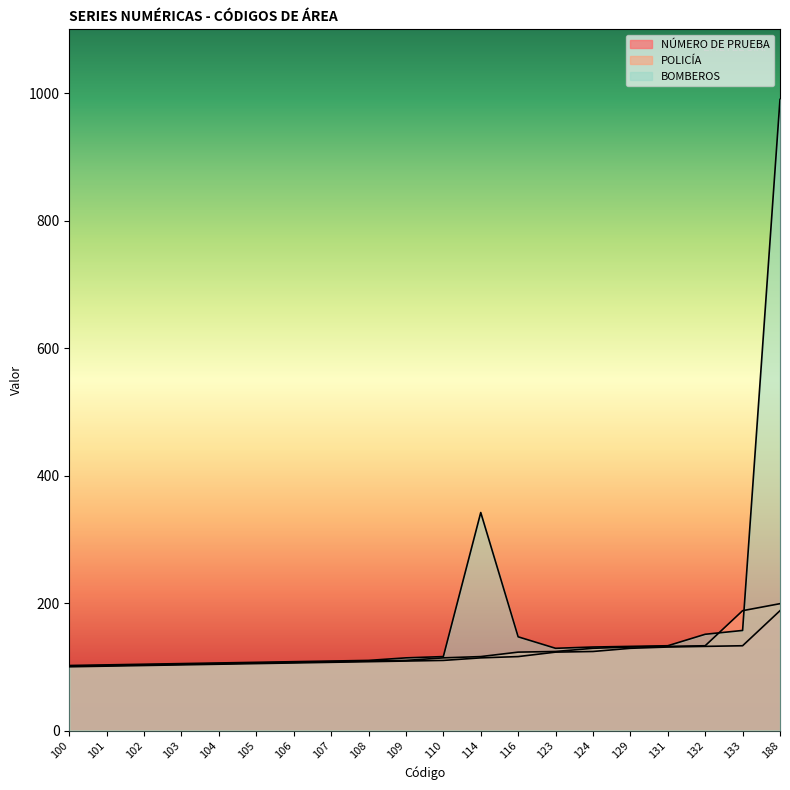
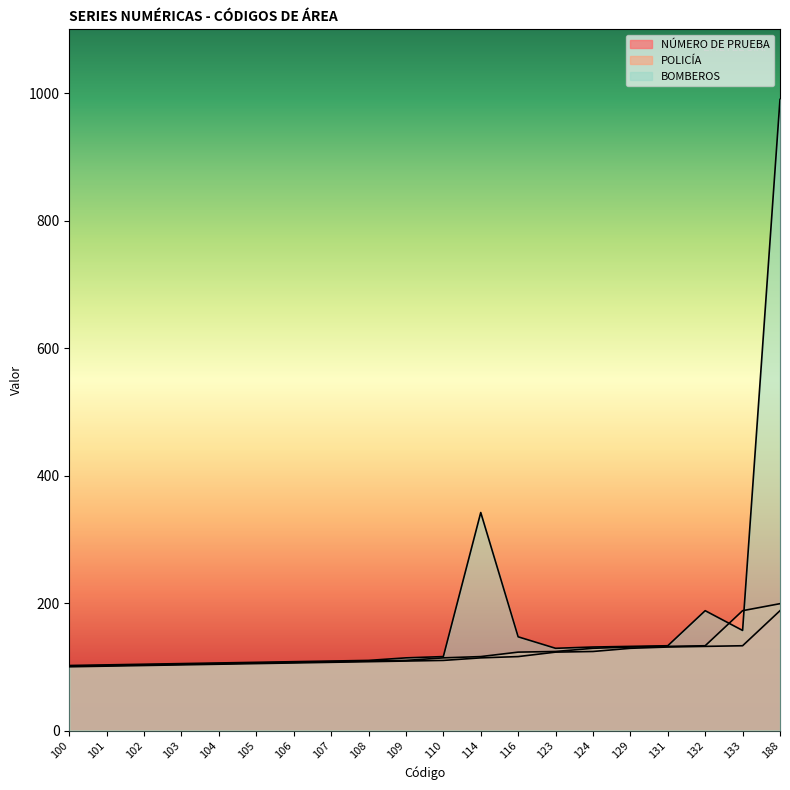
  {
    "BOMBEROS": {
      "114": 340,
      "116": 150,
      "123": 130,
-     "132": 150,
+     "132": 190,
      "133": 160,
      "188": 990
    }
  }
